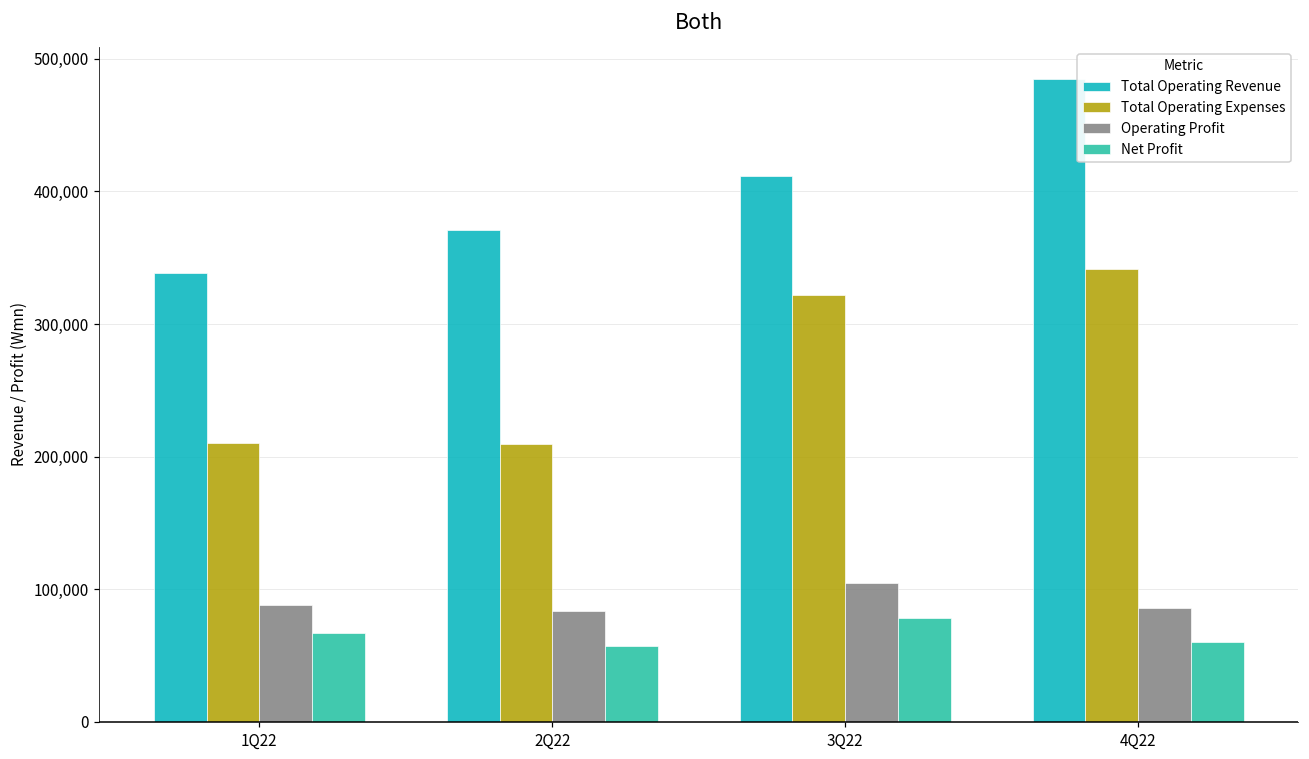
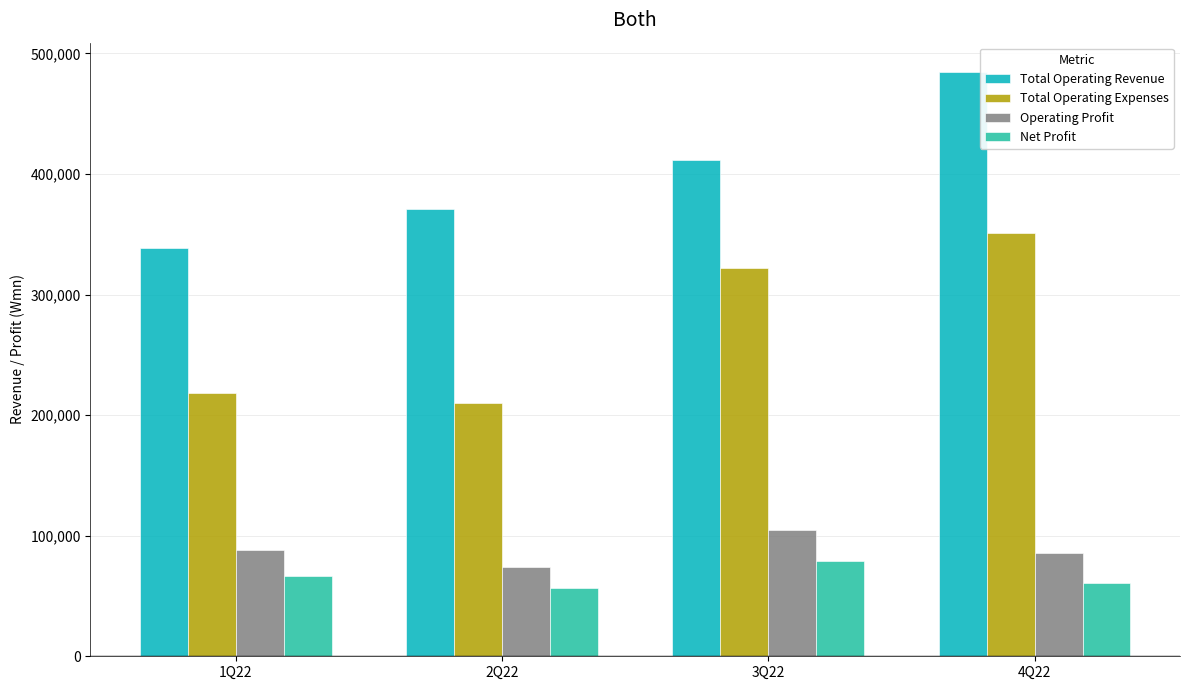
  {
    "Total Operating Expenses": {
-     "1Q22": "211,000",
+     "1Q22": "218,000",
      "2Q22": "210,000",
      "3Q22": "322,000",
-     "4Q22": "341,000"
+     "4Q22": "351,000"
    },
    "Operating Profit": {
      "1Q22": "88,000",
-     "2Q22": "84,000",
+     "2Q22": "74,000",
      "3Q22": "105,000",
      "4Q22": "86,000"
    }
  }
